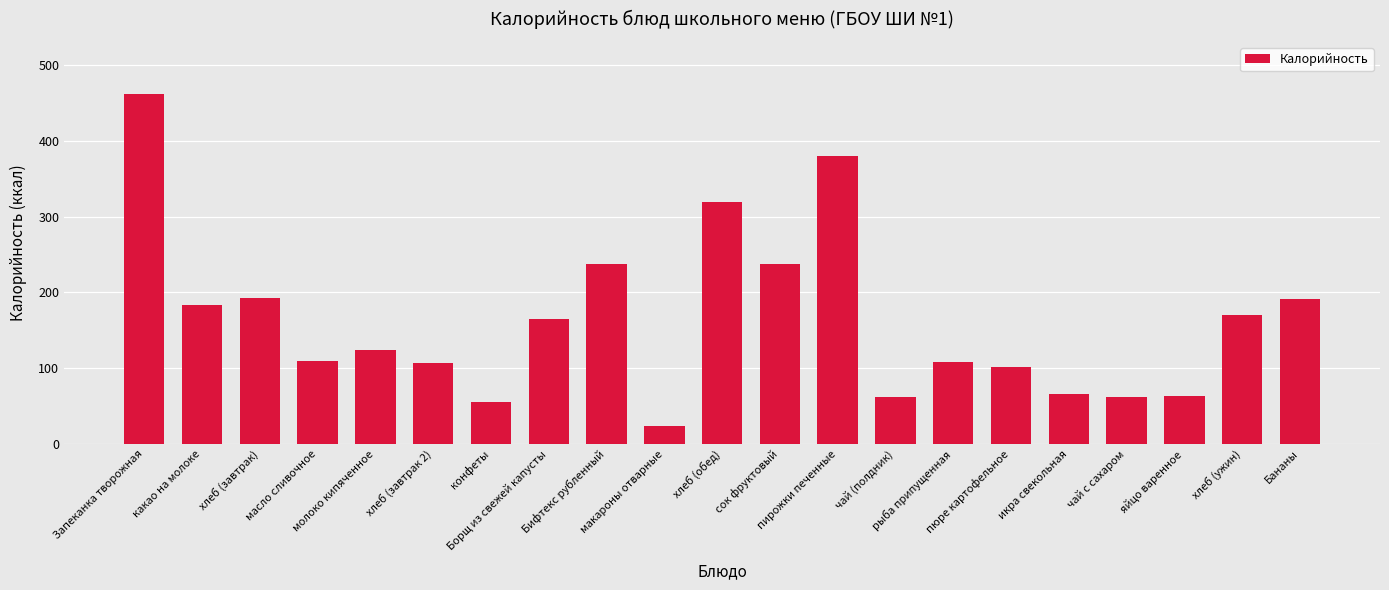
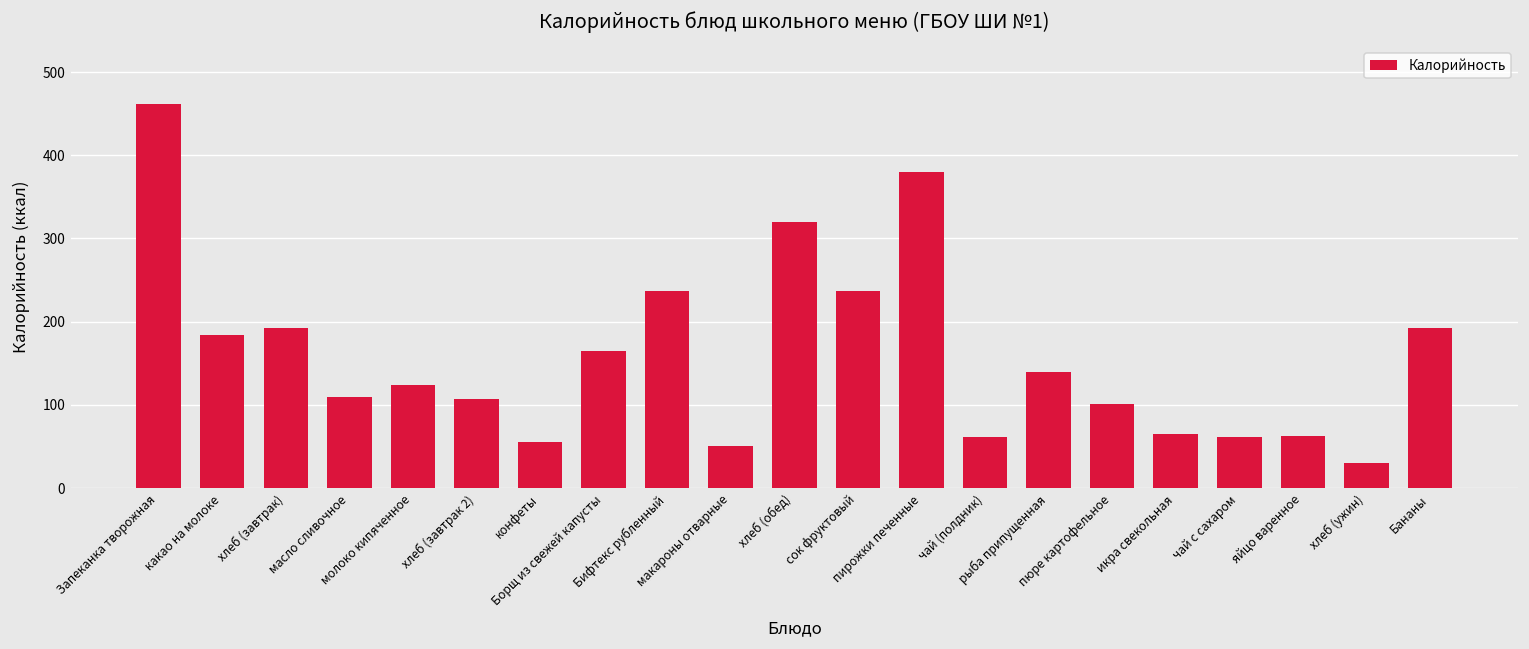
  {
    "Запеканка творожная": 460,
    "какао на молоке": 180,
    "хлеб (завтрак)": 190,
    "масло сливочное": 110,
    "молоко кипяченное": 120,
    "хлеб (завтрак 2)": 110,
    "конфеты": 60,
    "Борщ из свежей капусты": 170,
    "Бифтекс рубленный": 240,
-   "макароны отварные": 20,
+   "макароны отварные": 50,
    "хлеб (обед)": 320,
    "сок фруктовый": 240,
    "пирожки печенные": 380,
    "чай (полдник)": 60,
-   "рыба припущенная": 110,
+   "рыба припущенная": 140,
    "пюре картофельное": 100,
    "икра свекольная": 70,
    "чай с сахаром": 60,
    "яйцо варенное": 60,
-   "хлеб (ужин)": 170,
+   "хлеб (ужин)": 30,
    "Бананы": 190
  }
